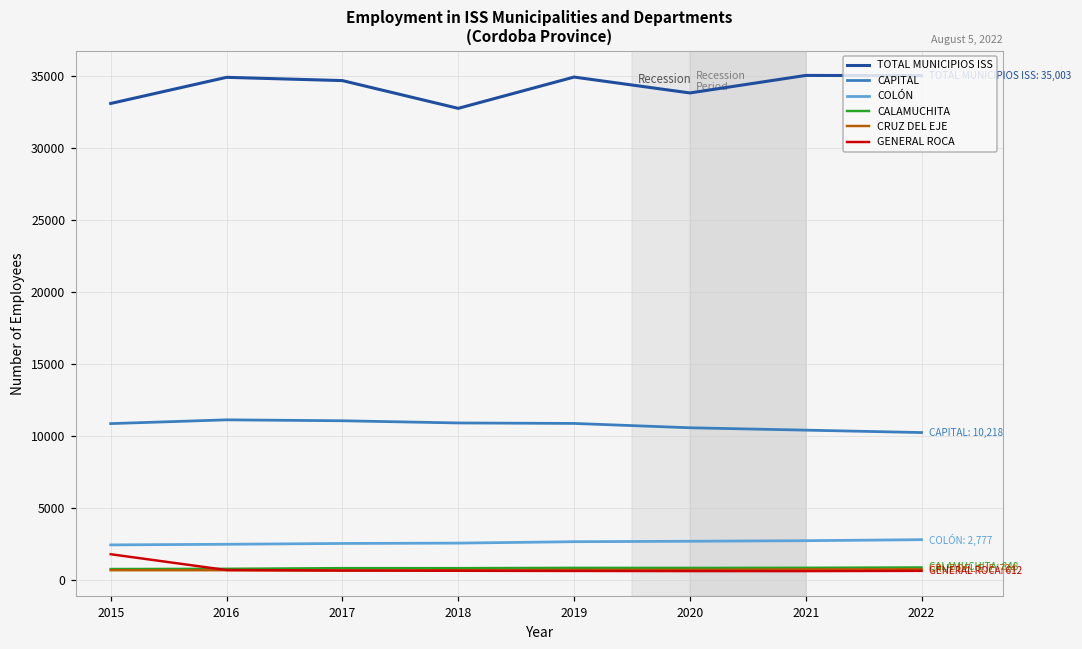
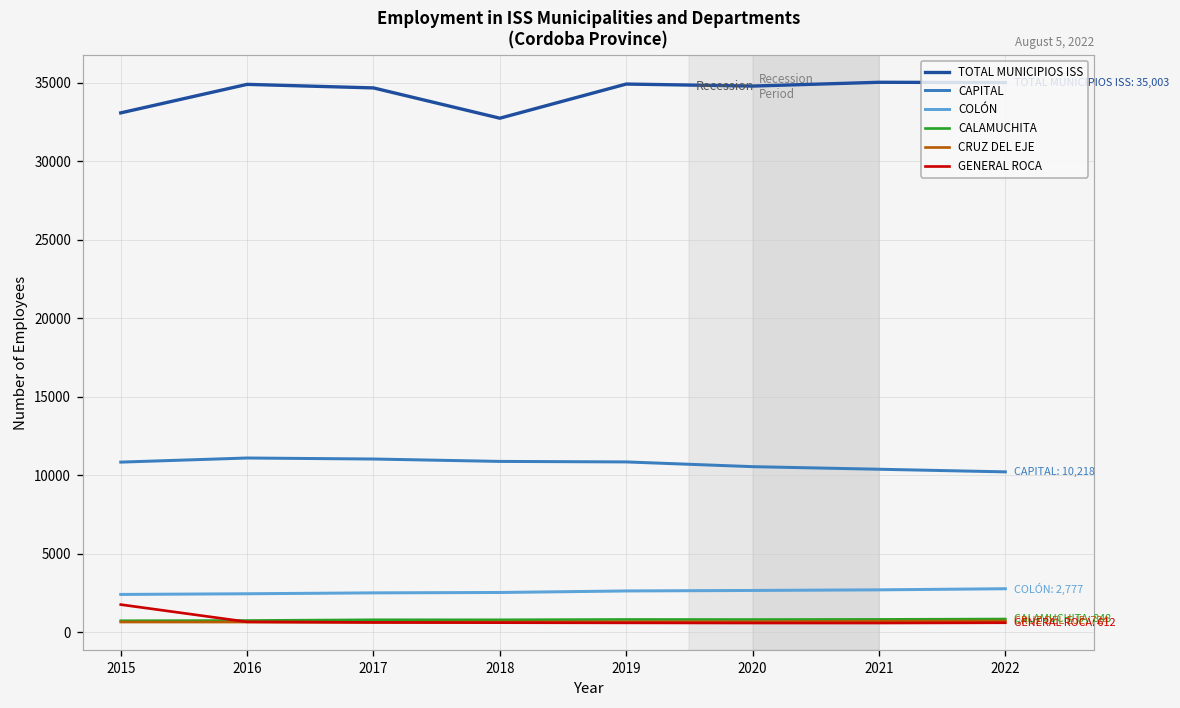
  {
    "TOTAL MUNICIPIOS ISS": {
      "2015": 33100,
      "2016": 34900,
      "2017": 34700,
      "2018": 32700,
      "2019": 34900,
-     "2020": 33800,
+     "2020": 34800,
      "2021": 35000
    },
    "GENERAL ROCA": {
      "2015": 1800
    }
  }
